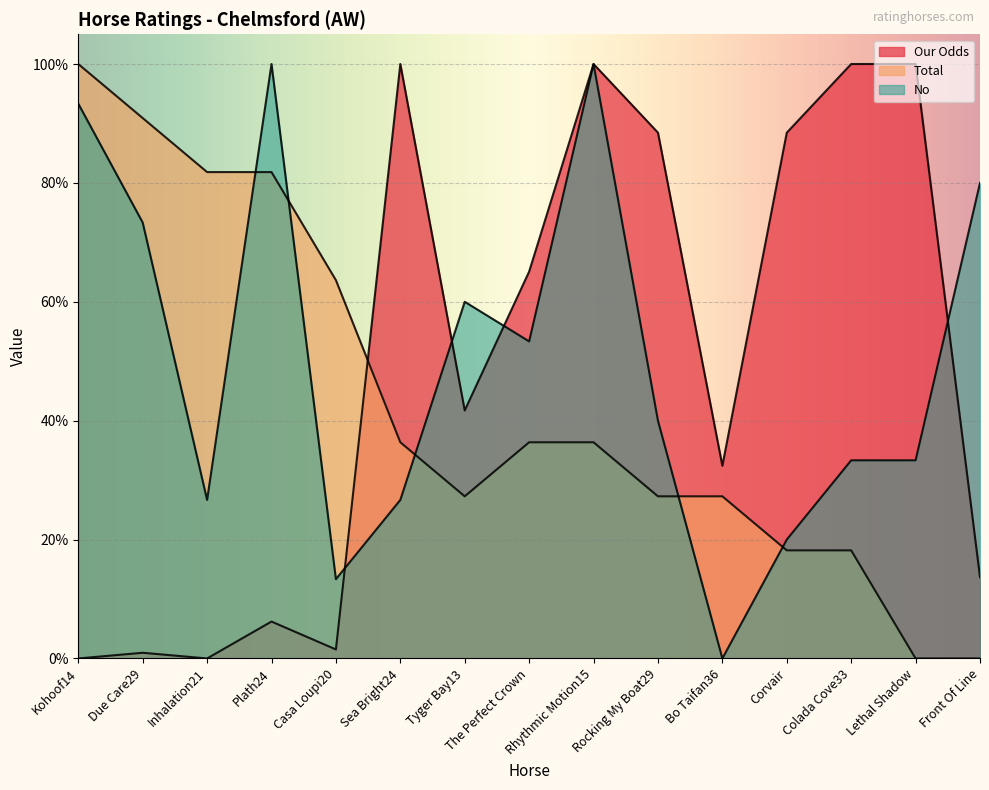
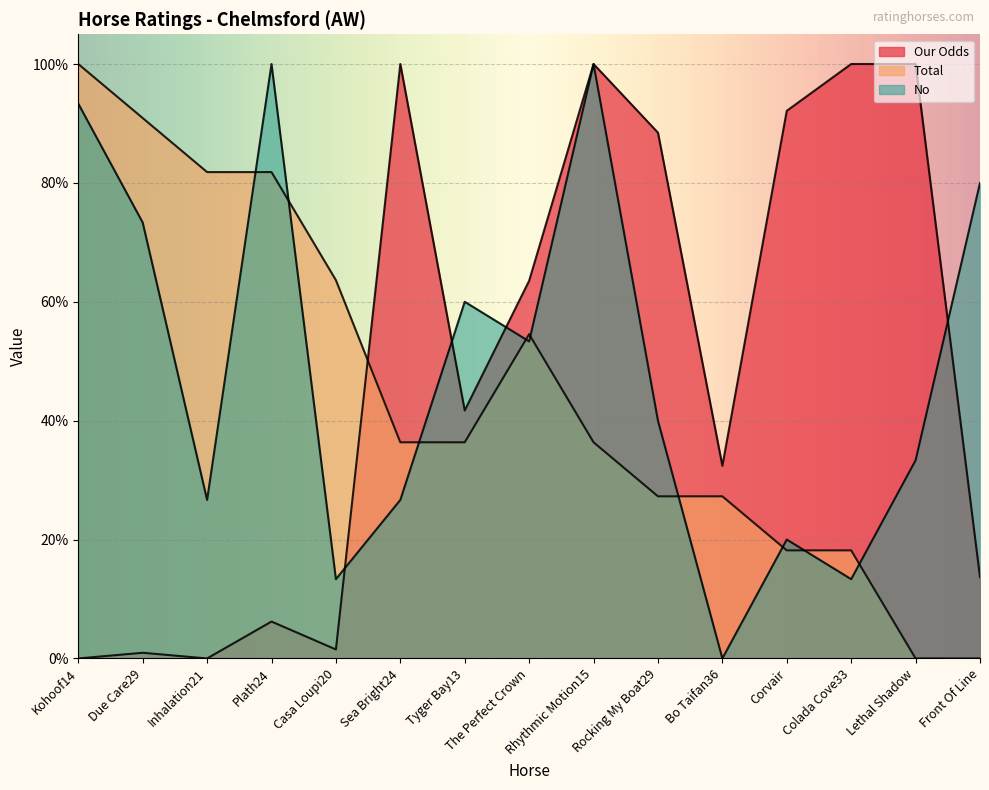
  {
    "Our Odds": {
      "Kohoof14": "0%",
      "Due Care29": "1%",
      "Inhalation21": "0%",
      "Plath24": "6%",
      "Casa Loupi20": "2%",
      "Sea Bright24": "100%",
      "Tyger Bay13": "42%",
-     "The Perfect Crown": "65%",
+     "The Perfect Crown": "64%",
      "Rocking My Boat29": "88%",
      "Bo Taifan36": "32%",
-     "Corvair": "88%",
+     "Corvair": "92%",
      "Colada Cove33": "100%",
      "Front Of Line": "14%"
    },
    "Total": {
      "Kohoof14": "100%",
      "Due Care29": "91%",
      "Inhalation21": "82%",
      "Plath24": "82%",
      "Casa Loupi20": "64%",
      "Sea Bright24": "36%",
-     "Tyger Bay13": "27%",
-     "The Perfect Crown": "36%",
+     "Tyger Bay13": "36%",
+     "The Perfect Crown": "55%",
      "Rhythmic Motion15": "36%",
      "Rocking My Boat29": "27%",
      "Bo Taifan36": "27%",
      "Corvair": "18%",
      "Colada Cove33": "18%",
      "Lethal Shadow": "0%",
      "Front Of Line": "0%"
    },
    "No": {
      "Kohoof14": "93%",
      "Due Care29": "73%",
      "Inhalation21": "27%",
      "Plath24": "100%",
      "Casa Loupi20": "13%",
      "Sea Bright24": "27%",
      "Tyger Bay13": "60%",
      "The Perfect Crown": "53%",
      "Rocking My Boat29": "40%",
      "Bo Taifan36": "0%",
      "Corvair": "20%",
-     "Colada Cove33": "33%",
+     "Colada Cove33": "13%",
      "Lethal Shadow": "33%",
      "Front Of Line": "80%"
    }
  }
